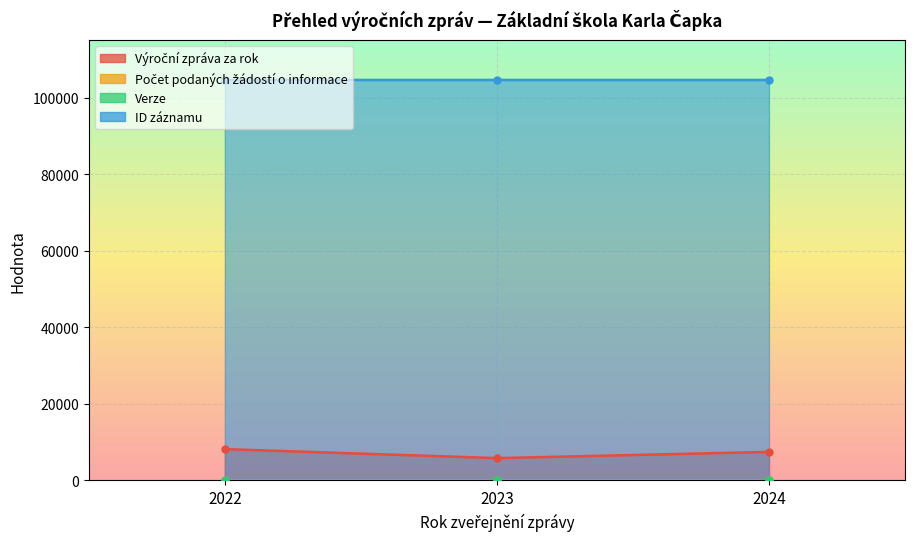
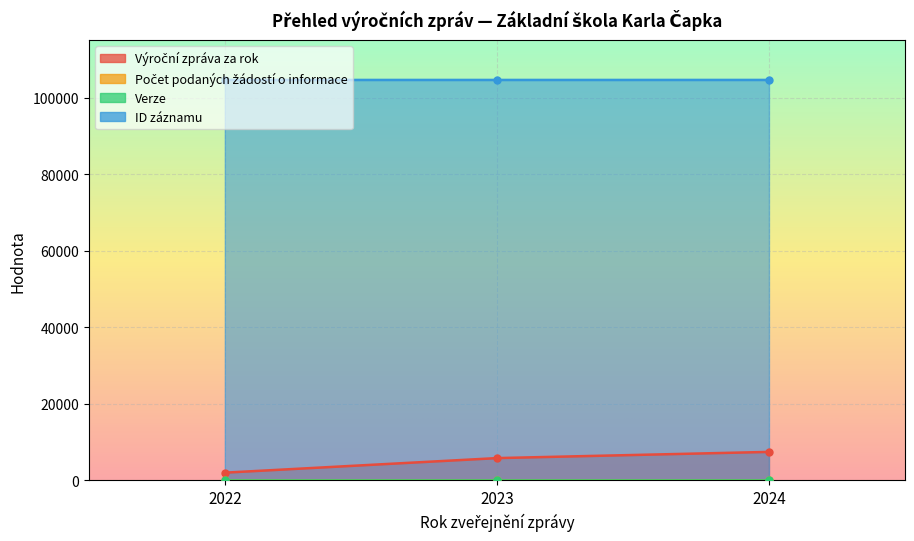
  {
    "Výroční zpráva za rok": {
-     "2022": 8000,
+     "2022": 2000,
      "2023": 6000,
      "2024": 7000
    },
    "Verze": {
      "2022": 0,
      "2023": 0,
      "2024": 0
    },
    "ID záznamu": {
      "2023": 105000,
      "2024": 105000
    }
  }
